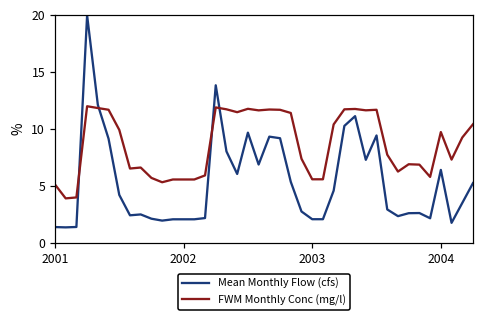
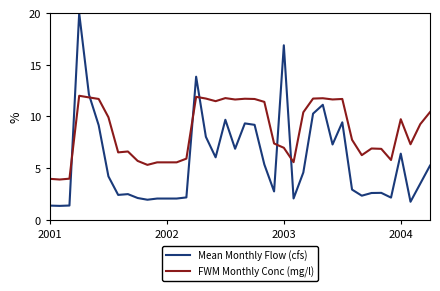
  {
    "Mean Monthly Flow (cfs)": {
      "2001": 1.4,
      "2002": 2.1,
-     "2003": 2.1,
+     "2003": 16.9,
      "2004": 6.4
    },
    "FWM Monthly Conc (mg/l)": {
-     "2001": 5.1,
+     "2001": 4.0,
      "2002": 5.6,
-     "2003": 5.6,
+     "2003": 7.0,
      "2004": 9.7
    }
  }
